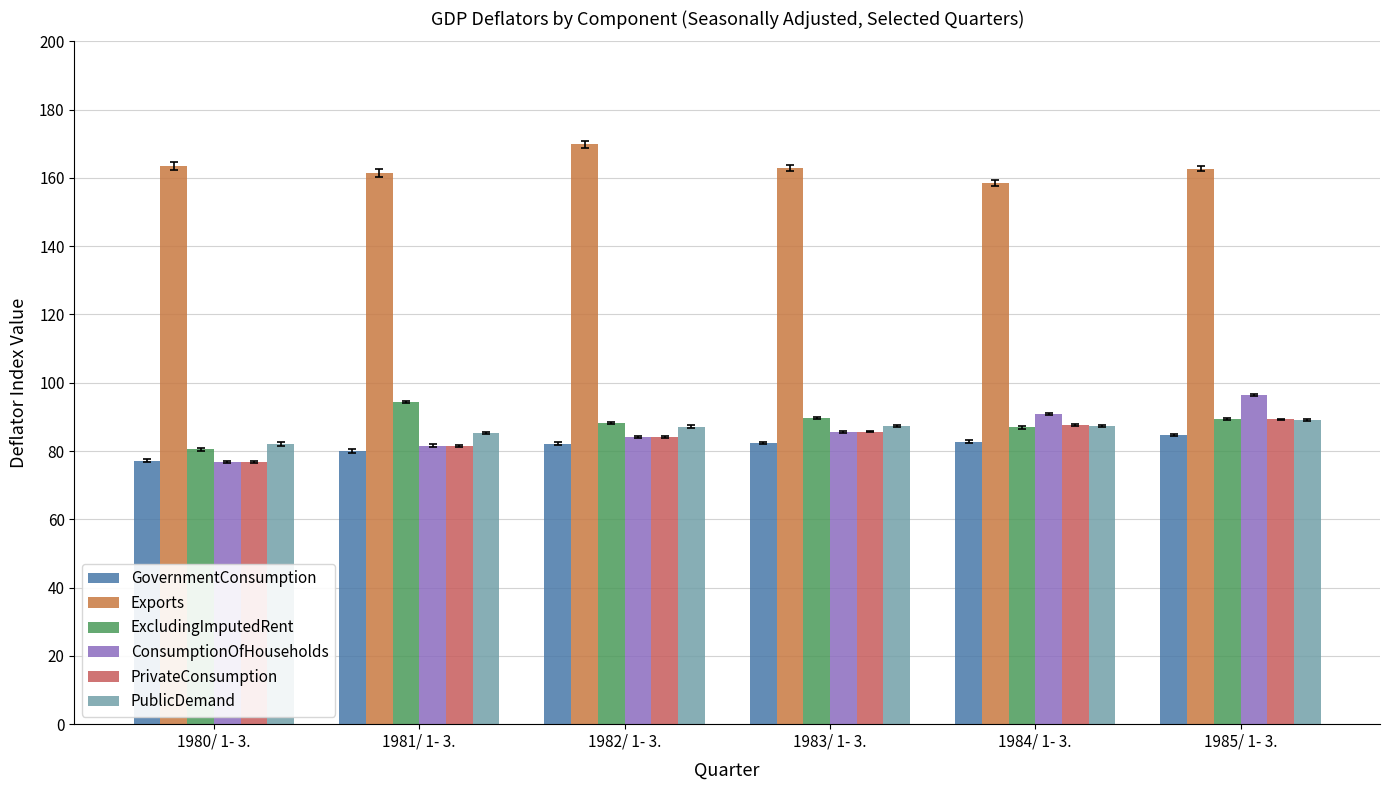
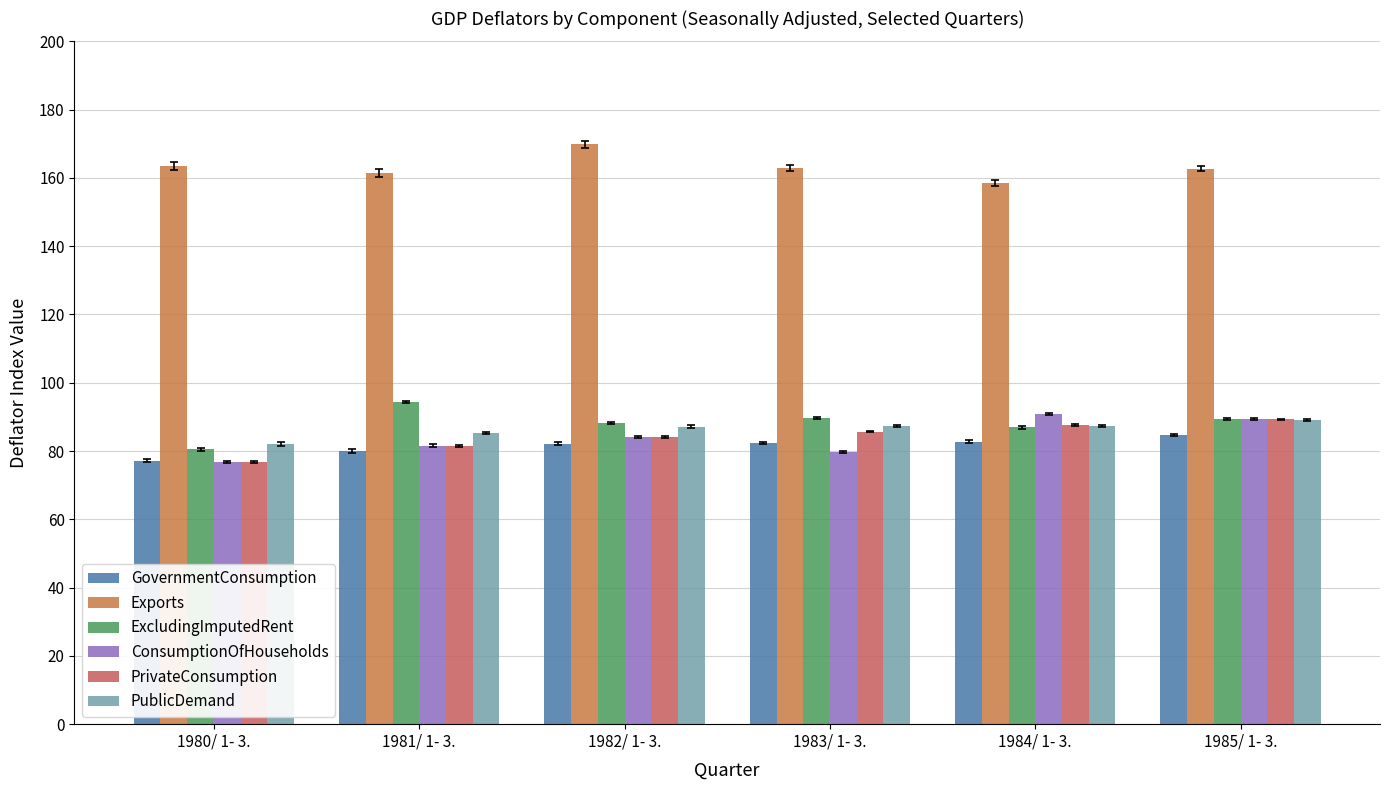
  {
    "ExcludingImputedRent": {
      "1980/ 1- 3.": 81,
      "1981/ 1- 3.": 95,
      "1982/ 1- 3.": 88,
      "1983/ 1- 3.": 90,
      "1984/ 1- 3.": 87,
      "1985/ 1- 3.": 89
    },
    "ConsumptionOfHouseholds": {
      "1980/ 1- 3.": 77,
      "1981/ 1- 3.": 82,
      "1982/ 1- 3.": 84,
-     "1983/ 1- 3.": 86,
+     "1983/ 1- 3.": 80,
      "1984/ 1- 3.": 91,
-     "1985/ 1- 3.": 97
+     "1985/ 1- 3.": 89
    }
  }
